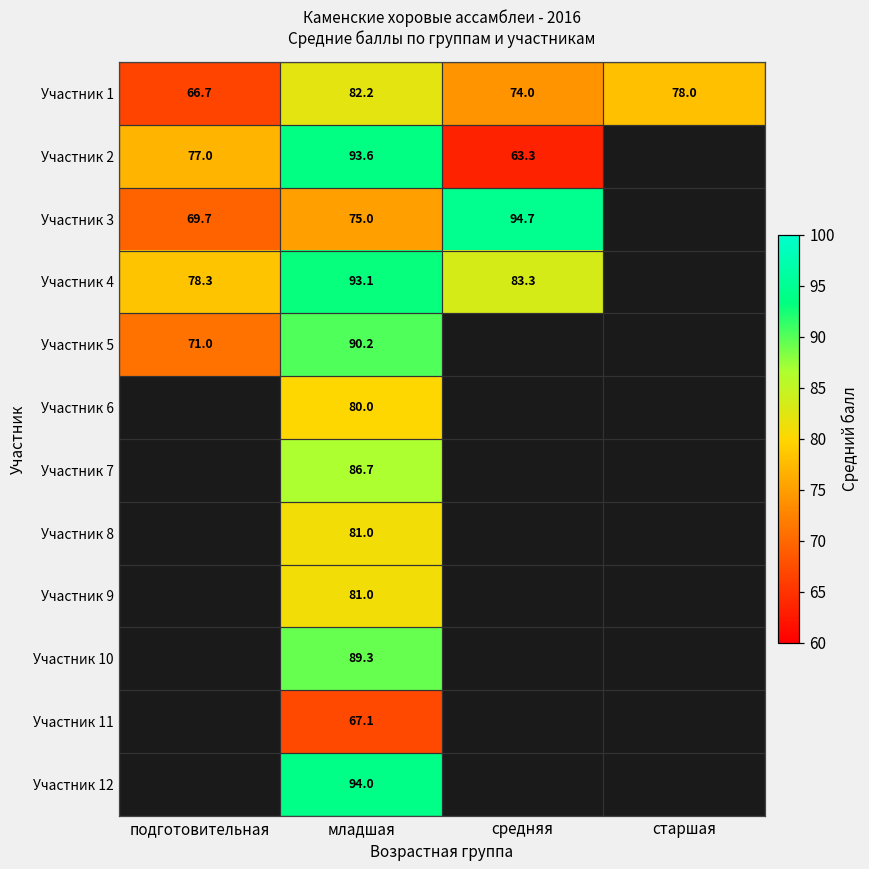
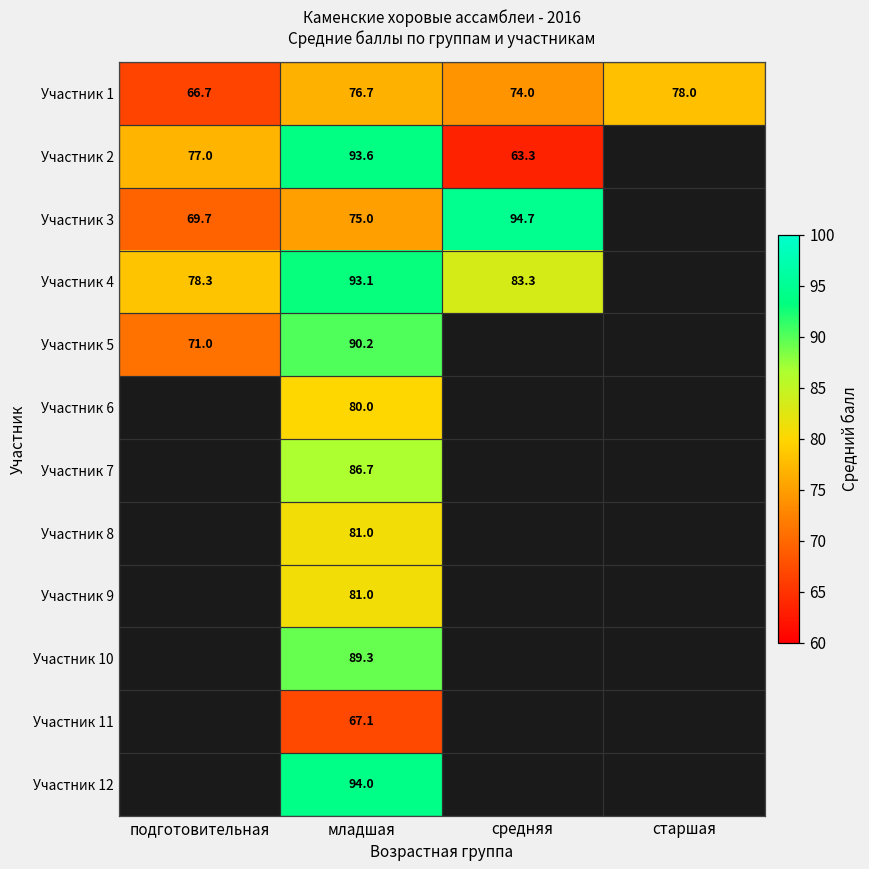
  {
    "Участник 1": {
      "подготовительная": 66.7,
-     "младшая": 82.2,
+     "младшая": 76.7,
      "средняя": 74.0,
      "старшая": 78.0
    },
    "Участник 2": {
      "подготовительная": 77.0,
      "младшая": 93.6,
      "средняя": 63.3
    },
    "Участник 3": {
      "подготовительная": 69.7,
      "младшая": 75.0,
      "средняя": 94.7
    },
    "Участник 4": {
      "подготовительная": 78.3,
      "младшая": 93.1,
      "средняя": 83.3
    },
    "Участник 5": {
      "подготовительная": 71.0,
      "младшая": 90.2
    },
    "Участник 6": {
      "младшая": 80.0
    },
    "Участник 7": {
      "младшая": 86.7
    },
    "Участник 8": {
      "младшая": 81.0
    },
    "Участник 9": {
      "младшая": 81.0
    },
    "Участник 10": {
      "младшая": 89.3
    },
    "Участник 11": {
      "младшая": 67.1
    },
    "Участник 12": {
      "младшая": 94.0
    }
  }
